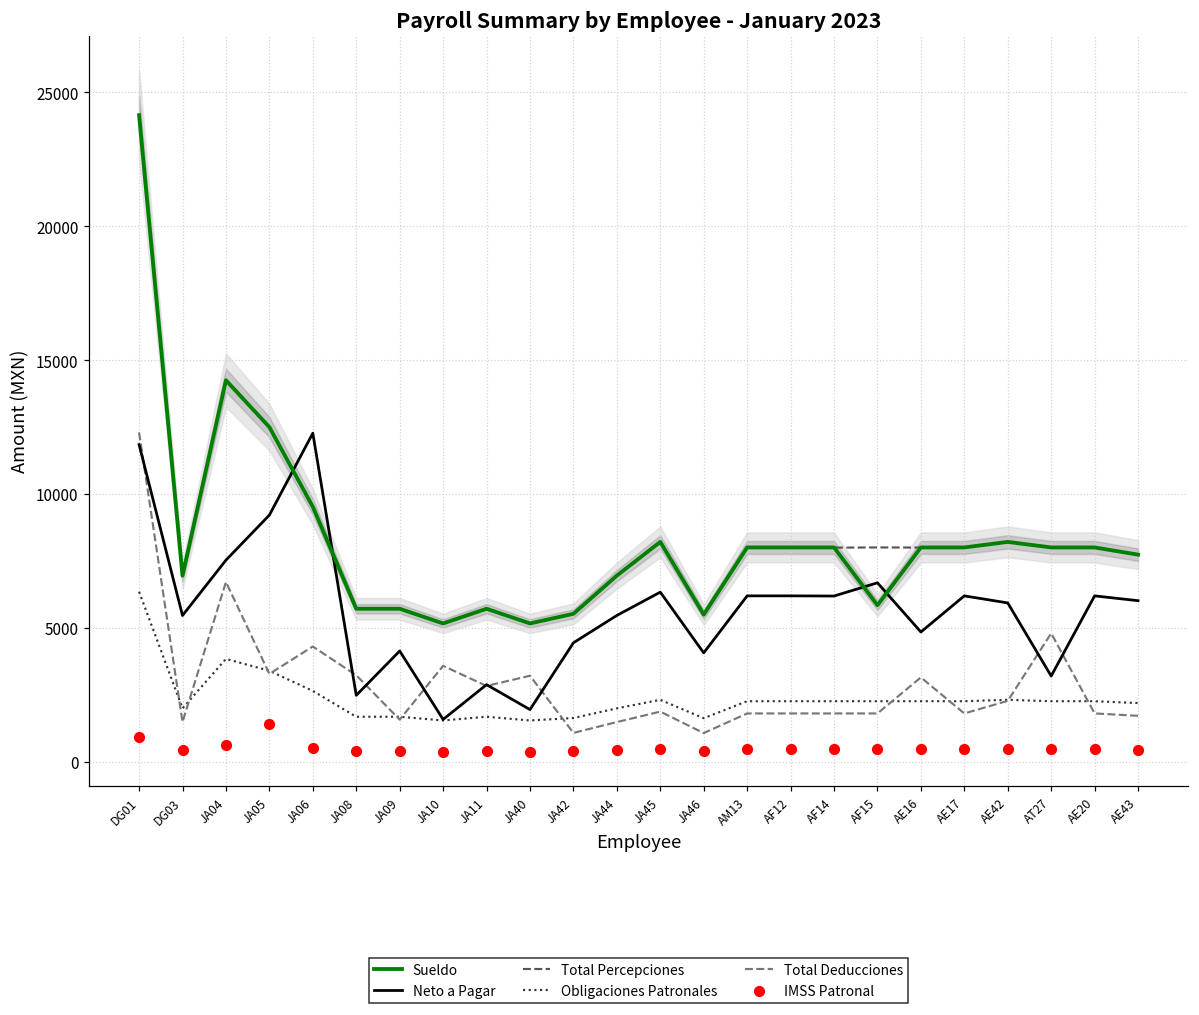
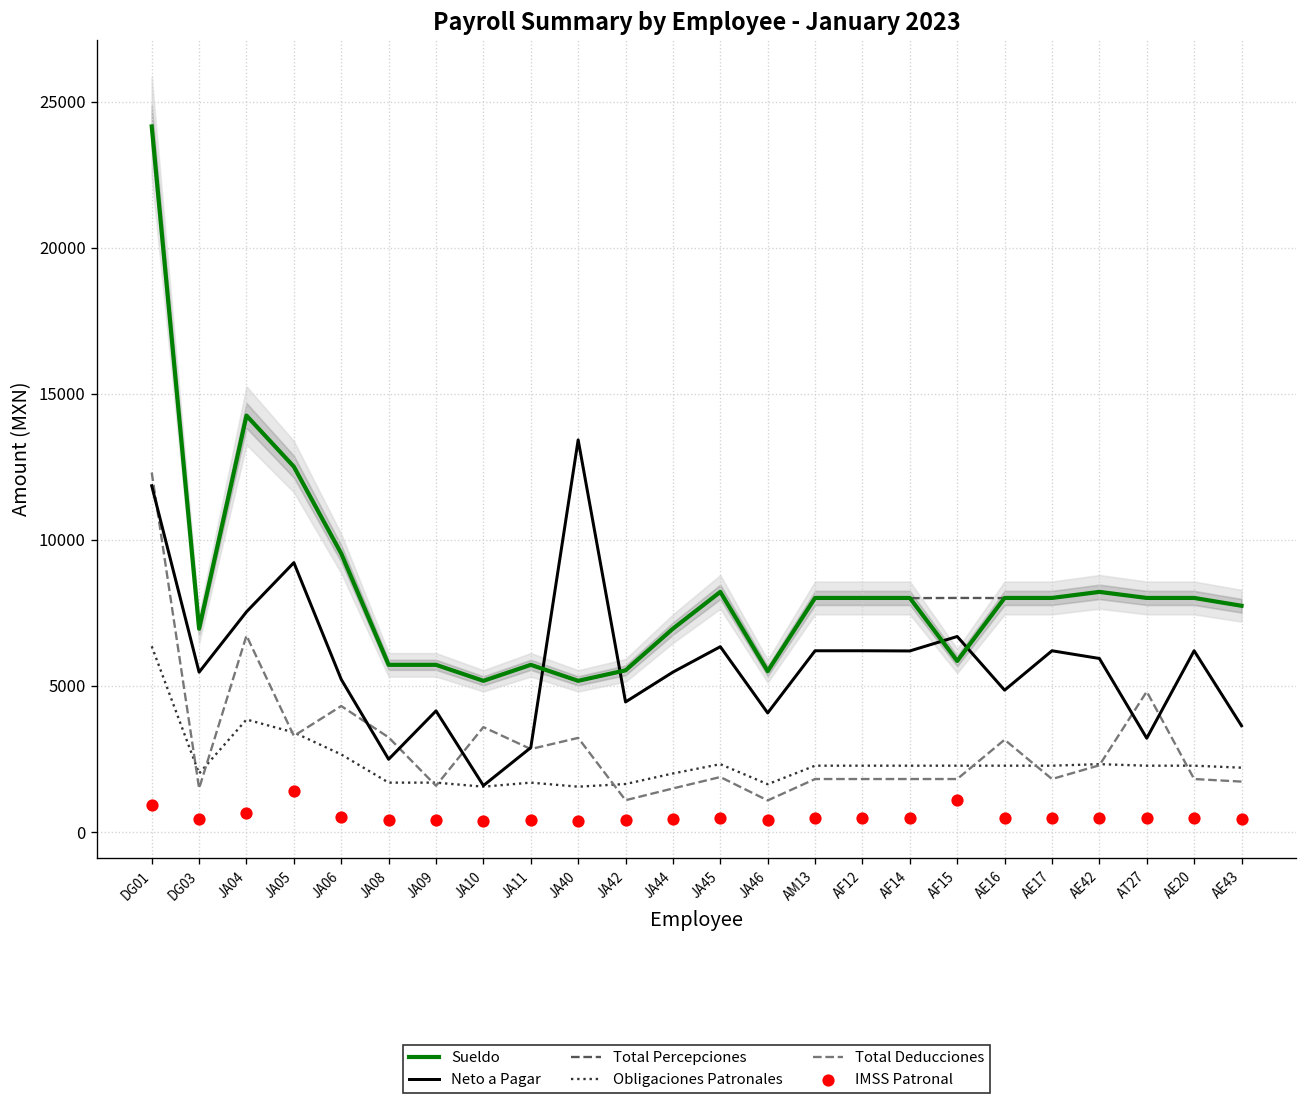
  {
    "Sueldo": {
      "AF15": 5800
    },
    "Neto a Pagar": {
      "DG01": 11800,
      "DG03": 5500,
      "JA04": 7500,
      "JA05": 9200,
-     "JA06": 12300,
+     "JA06": 5200,
      "JA08": 2500,
      "JA09": 4100,
-     "JA40": 2000,
+     "JA40": 13400,
      "JA42": 4400,
      "JA44": 5500,
      "JA45": 6300,
      "JA46": 4100,
      "AM13": 6200,
      "AF12": 6200,
      "AF14": 6200,
      "AF15": 6700,
      "AE16": 4900,
      "AE17": 6200,
      "AE42": 5900,
      "AT27": 3200,
      "AE20": 6200,
-     "AE43": 6000
+     "AE43": 3600
    },
    "IMSS Patronal": {
-     "AF15": 500
+     "AF15": 1100
    }
  }
